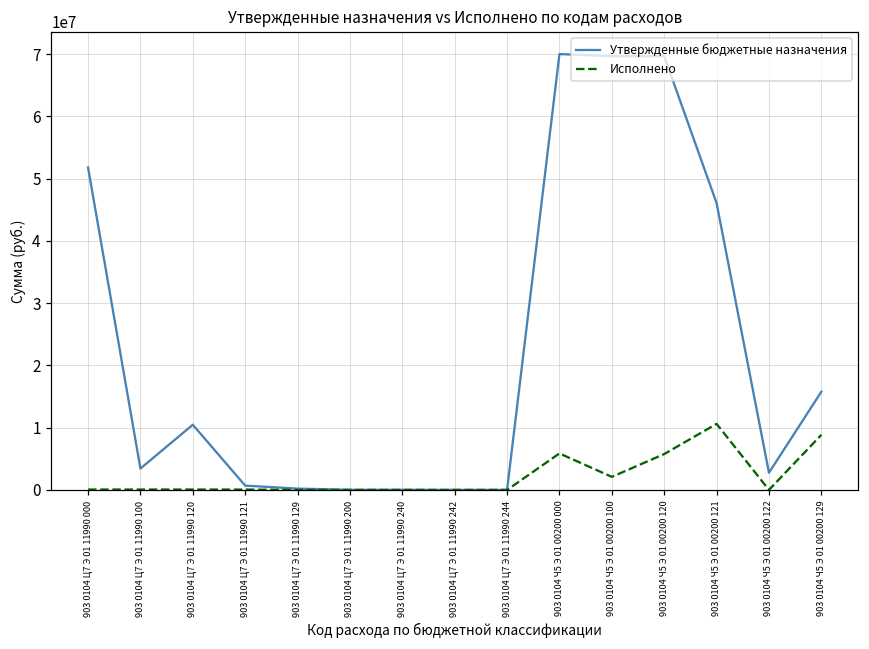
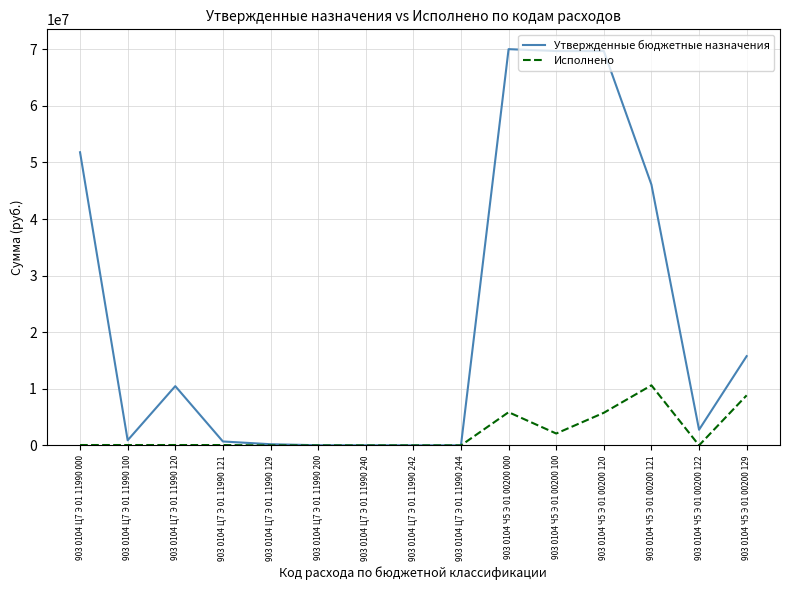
  {
    "Утвержденные бюджетные назначения": {
      "903 0104 Ц7 Э 01 11990 000": 52000000,
-     "903 0104 Ц7 Э 01 11990 100": 3000000,
+     "903 0104 Ц7 Э 01 11990 100": 1000000,
      "903 0104 Ц7 Э 01 11990 120": 10000000,
      "903 0104 Ц7 Э 01 11990 121": 1000000,
      "903 0104 Ч5 Э 01 00200 000": 70000000,
      "903 0104 Ч5 Э 01 00200 121": 46000000,
      "903 0104 Ч5 Э 01 00200 122": 3000000,
      "903 0104 Ч5 Э 01 00200 129": 16000000
    },
    "Исполнено": {
      "903 0104 Ц7 Э 01 11990 000": 0,
      "903 0104 Ц7 Э 01 11990 100": 0,
      "903 0104 Ц7 Э 01 11990 120": 0,
      "903 0104 Ц7 Э 01 11990 121": 0,
      "903 0104 Ч5 Э 01 00200 000": 6000000,
      "903 0104 Ч5 Э 01 00200 100": 2000000,
      "903 0104 Ч5 Э 01 00200 120": 6000000,
      "903 0104 Ч5 Э 01 00200 121": 11000000,
      "903 0104 Ч5 Э 01 00200 122": 0,
      "903 0104 Ч5 Э 01 00200 129": 9000000
    }
  }
